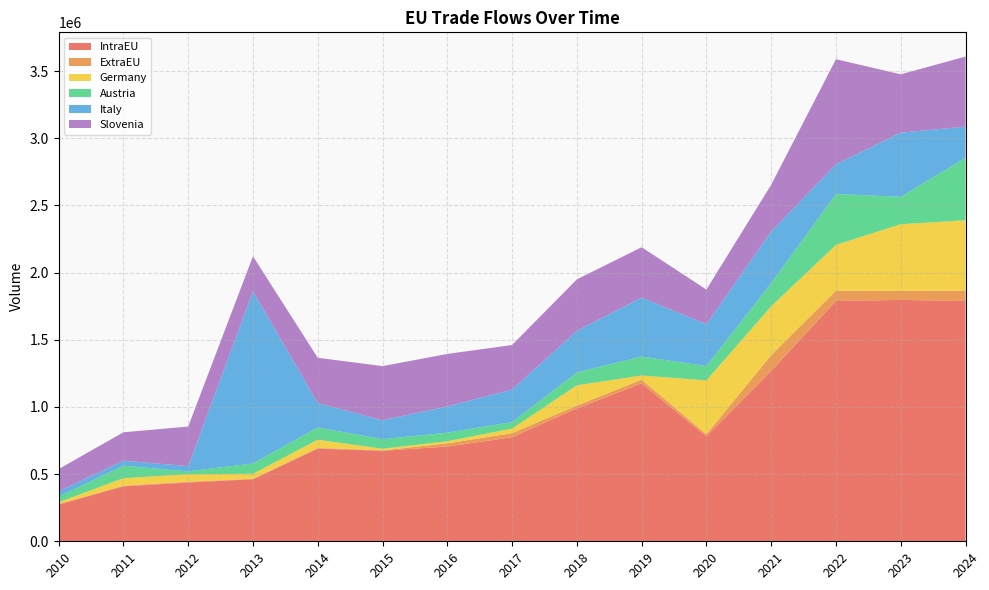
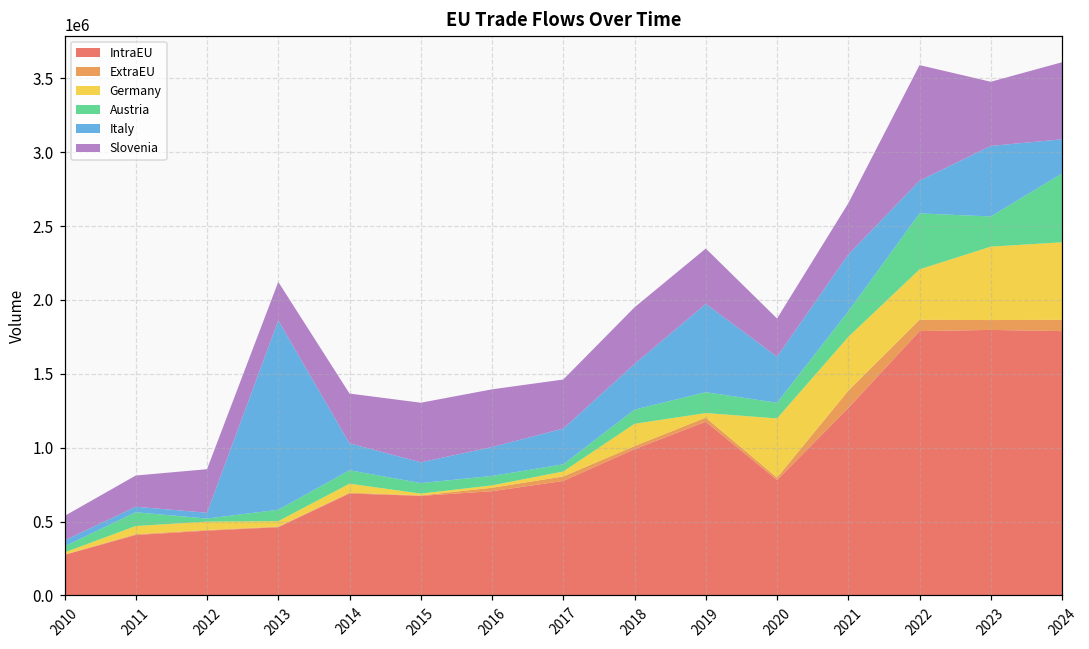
  {
    "Germany": {
      "2011": 60000,
      "2012": 60000,
      "2013": 40000,
      "2014": 60000,
      "2017": 30000,
      "2018": 150000,
      "2019": 30000,
      "2020": 400000,
      "2021": 360000,
      "2022": 340000,
      "2023": 500000,
      "2024": 520000
    },
    "Austria": {
      "2010": 40000,
      "2011": 90000,
      "2012": 20000,
      "2013": 80000,
      "2014": 90000,
      "2015": 70000,
      "2016": 60000,
      "2017": 50000,
      "2018": 100000,
      "2019": 140000,
      "2020": 110000,
      "2021": 170000,
      "2022": 380000,
      "2023": 200000,
      "2024": 470000
    },
    "Italy": {
      "2010": 40000,
      "2011": 40000,
      "2012": 40000,
      "2013": 1280000,
      "2014": 180000,
      "2015": 140000,
      "2016": 200000,
      "2017": 240000,
      "2018": 310000,
-     "2019": 440000,
+     "2019": 600000,
      "2020": 310000,
      "2021": 380000,
      "2022": 220000,
      "2023": 480000,
      "2024": 230000
    },
    "Slovenia": {
      "2010": 170000,
      "2011": 210000,
      "2012": 290000,
      "2013": 260000,
      "2014": 340000,
      "2015": 400000,
      "2016": 390000,
      "2017": 330000,
      "2018": 380000,
      "2019": 370000,
      "2020": 260000,
      "2021": 350000,
      "2022": 780000,
      "2023": 430000,
      "2024": 520000
    }
  }
